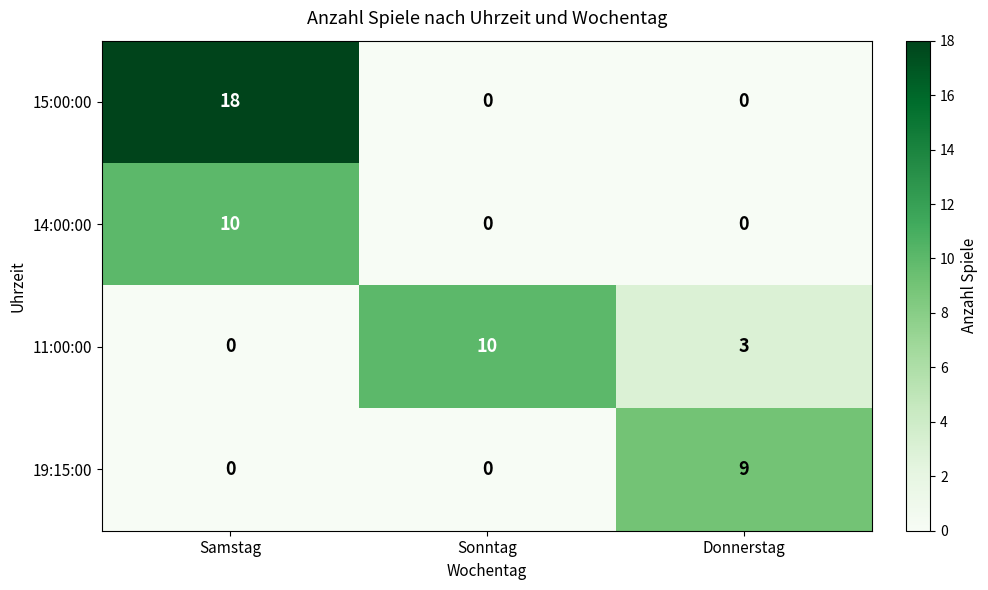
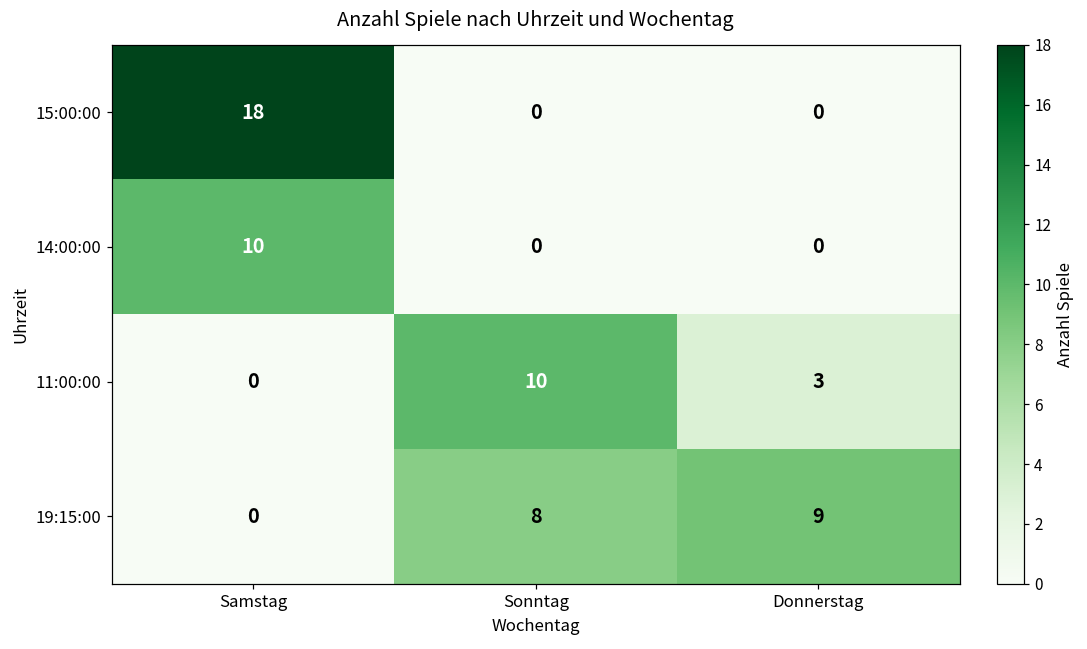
  {
    "15:00:00": {
      "Samstag": 18,
      "Sonntag": 0,
      "Donnerstag": 0
    },
    "14:00:00": {
      "Samstag": 10,
      "Sonntag": 0,
      "Donnerstag": 0
    },
    "11:00:00": {
      "Samstag": 0,
      "Sonntag": 10,
      "Donnerstag": 3
    },
    "19:15:00": {
      "Samstag": 0,
-     "Sonntag": 0,
+     "Sonntag": 8,
      "Donnerstag": 9
    }
  }
